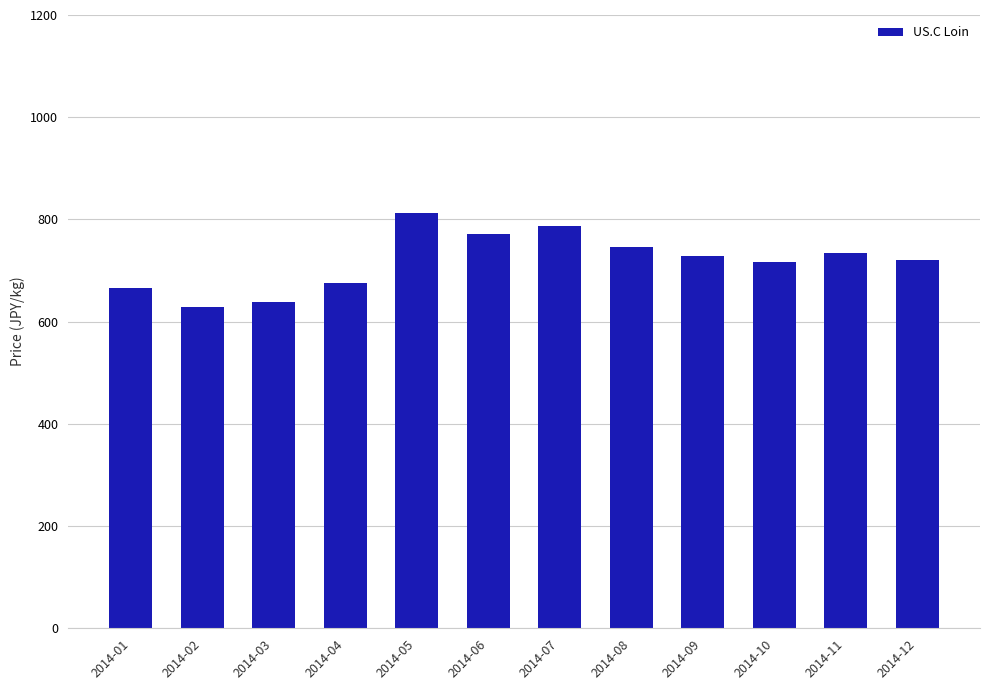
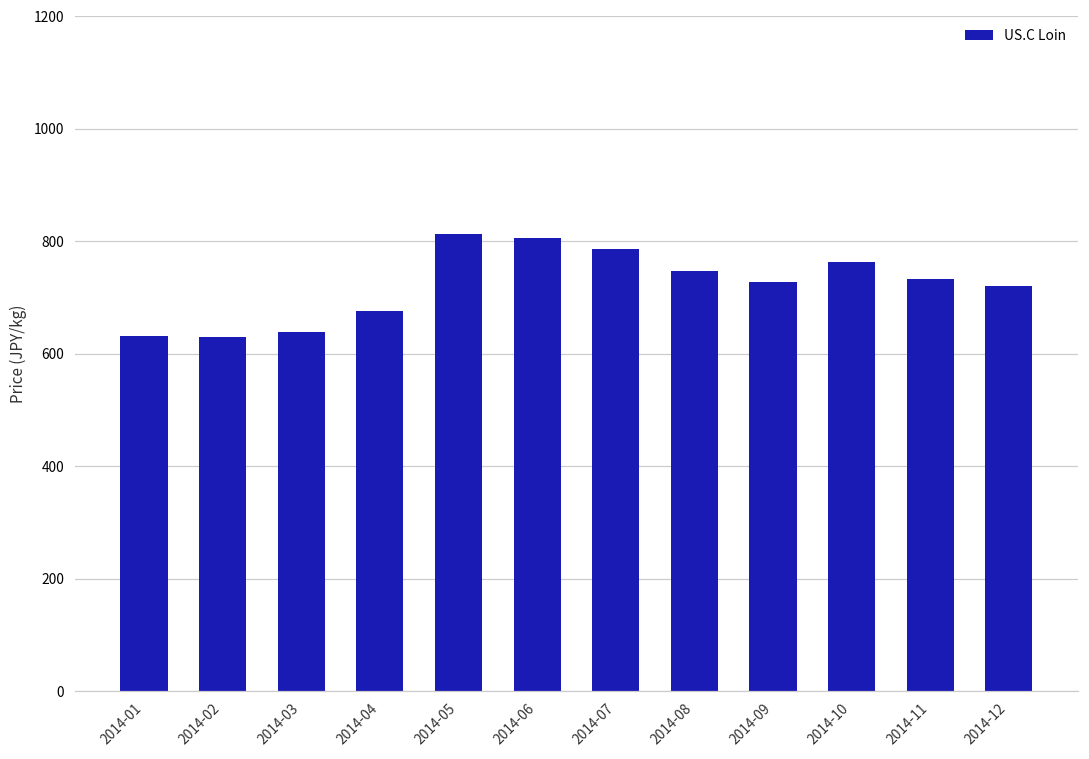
  {
-   "2014-01": 670,
+   "2014-01": 630,
    "2014-02": 630,
    "2014-03": 640,
    "2014-04": 680,
    "2014-05": 810,
-   "2014-06": 770,
+   "2014-06": 810,
    "2014-07": 790,
    "2014-08": 750,
    "2014-09": 730,
-   "2014-10": 720,
+   "2014-10": 760,
    "2014-11": 730,
    "2014-12": 720
  }
